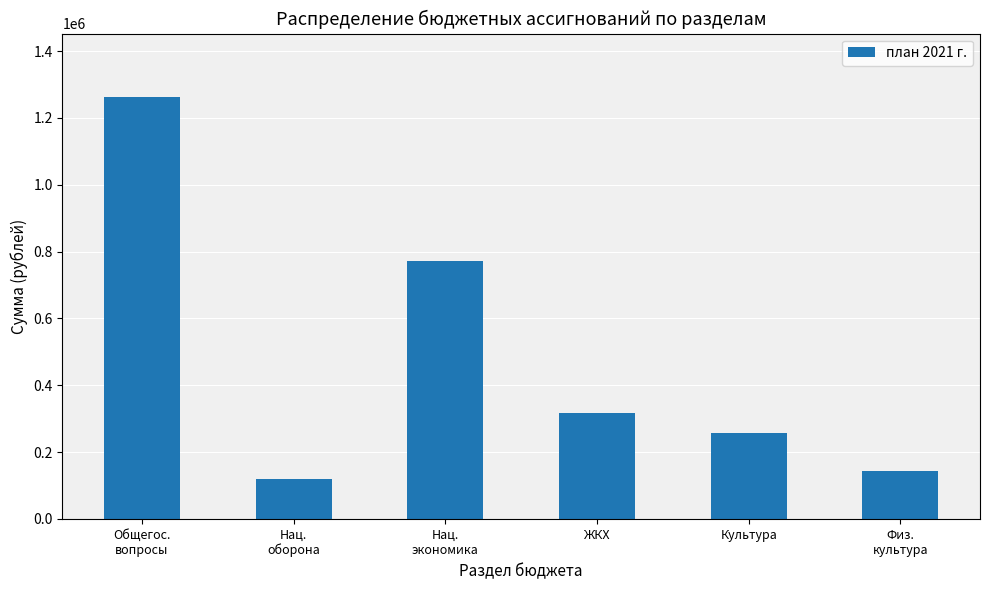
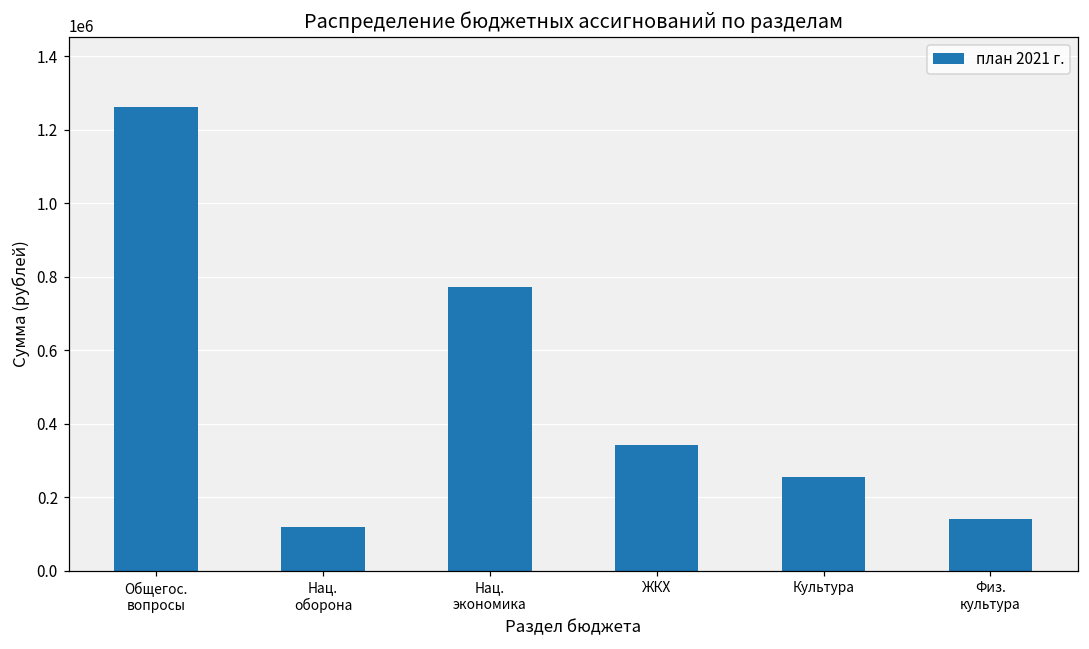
  {
    "Общегос. вопросы": 1260000,
    "Нац. оборона": 120000,
    "Нац. экономика": 770000,
-   "ЖКХ": 320000,
+   "ЖКХ": 340000,
    "Культура": 260000,
    "Физ. культура": 140000
  }
